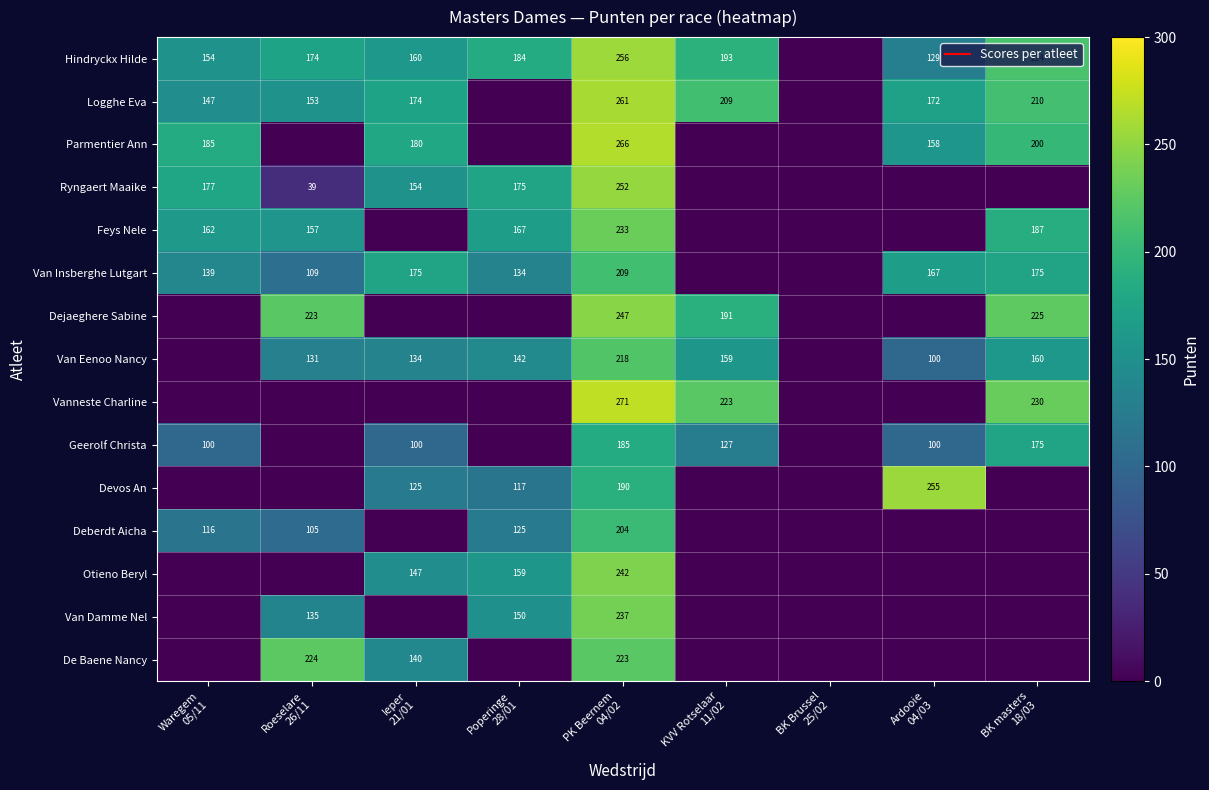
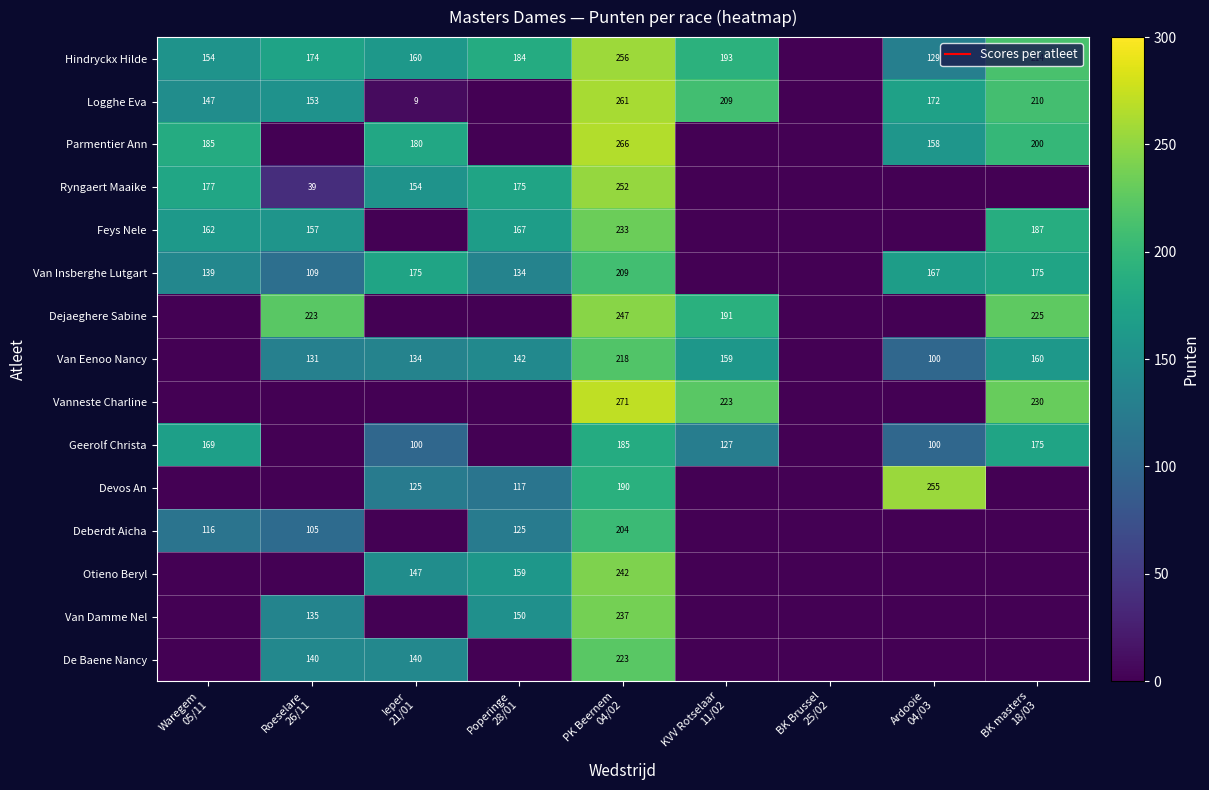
  {
    "Hindryckx Hilde": {
      "Waregem 05/11": 154,
      "Roeselare 26/11": 174,
      "Ieper 21/01": 160,
      "Poperinge 28/01": 184,
      "PK Beernem 04/02": 256,
      "KVV Rotselaar 11/02": 193
    },
    "Logghe Eva": {
      "Waregem 05/11": 147,
      "Roeselare 26/11": 153,
-     "Ieper 21/01": 174,
+     "Ieper 21/01": 9,
      "PK Beernem 04/02": 261,
      "KVV Rotselaar 11/02": 209,
      "Ardooie 04/03": 172,
      "BK masters 18/03": 210
    },
    "Parmentier Ann": {
      "Waregem 05/11": 185,
      "Ieper 21/01": 180,
      "PK Beernem 04/02": 266,
      "Ardooie 04/03": 158,
      "BK masters 18/03": 200
    },
    "Ryngaert Maaike": {
      "Waregem 05/11": 177,
      "Roeselare 26/11": 39,
      "Ieper 21/01": 154,
      "Poperinge 28/01": 175,
      "PK Beernem 04/02": 252
    },
    "Feys Nele": {
      "Waregem 05/11": 162,
      "Roeselare 26/11": 157,
      "Poperinge 28/01": 167,
      "PK Beernem 04/02": 233,
      "BK masters 18/03": 187
    },
    "Van Insberghe Lutgart": {
      "Waregem 05/11": 139,
      "Roeselare 26/11": 109,
      "Ieper 21/01": 175,
      "Poperinge 28/01": 134,
      "PK Beernem 04/02": 209,
      "Ardooie 04/03": 167,
      "BK masters 18/03": 175
    },
    "Dejaeghere Sabine": {
      "Roeselare 26/11": 223,
      "PK Beernem 04/02": 247,
      "KVV Rotselaar 11/02": 191,
      "BK masters 18/03": 225
    },
    "Van Eenoo Nancy": {
      "Roeselare 26/11": 131,
      "Ieper 21/01": 134,
      "Poperinge 28/01": 142,
      "PK Beernem 04/02": 218,
      "KVV Rotselaar 11/02": 159,
      "Ardooie 04/03": 100,
      "BK masters 18/03": 160
    },
    "Vanneste Charline": {
      "PK Beernem 04/02": 271,
      "KVV Rotselaar 11/02": 223,
      "BK masters 18/03": 230
    },
    "Geerolf Christa": {
-     "Waregem 05/11": 100,
+     "Waregem 05/11": 169,
      "Ieper 21/01": 100,
      "PK Beernem 04/02": 185,
      "KVV Rotselaar 11/02": 127,
      "Ardooie 04/03": 100,
      "BK masters 18/03": 175
    },
    "Devos An": {
      "Ieper 21/01": 125,
      "Poperinge 28/01": 117,
      "PK Beernem 04/02": 190,
      "Ardooie 04/03": 255
    },
    "Deberdt Aicha": {
      "Waregem 05/11": 116,
      "Roeselare 26/11": 105,
      "Poperinge 28/01": 125,
      "PK Beernem 04/02": 204
    },
    "Otieno Beryl": {
      "Ieper 21/01": 147,
      "Poperinge 28/01": 159,
      "PK Beernem 04/02": 242
    },
    "Van Damme Nel": {
      "Roeselare 26/11": 135,
      "Poperinge 28/01": 150,
      "PK Beernem 04/02": 237
    },
    "De Baene Nancy": {
-     "Roeselare 26/11": 224,
+     "Roeselare 26/11": 140,
      "Ieper 21/01": 140,
      "PK Beernem 04/02": 223
    }
  }
